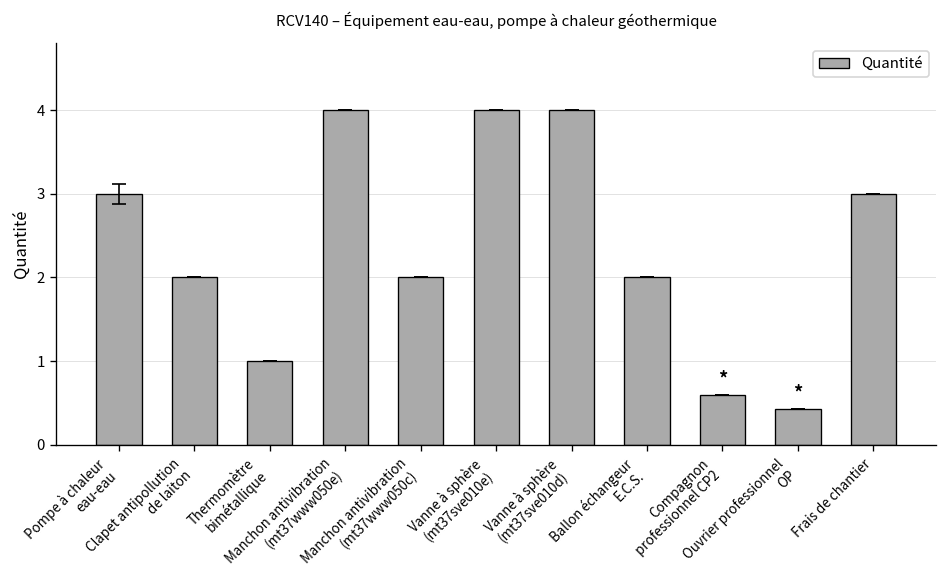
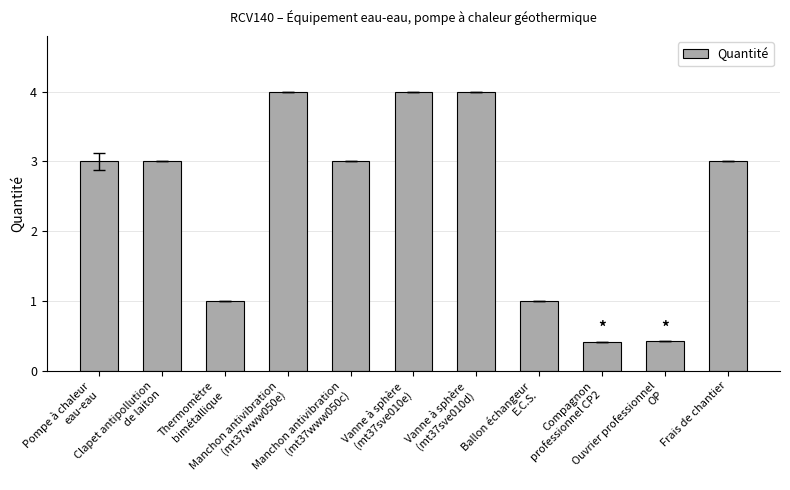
  {
    "Quantité": {
      "Pompe à chaleur eau-eau": 3.0,
-     "Clapet antipollution de laiton": 2,
+     "Clapet antipollution de laiton": 3,
      "Thermomètre bimétallique": 1.0,
      "Manchon antivibration (mt37www050e)": 4.0,
-     "Manchon antivibration (mt37www050c)": 2,
+     "Manchon antivibration (mt37www050c)": 3,
      "Vanne à sphère (mt37sve010e)": 4.0,
      "Vanne à sphère (mt37sve010d)": 4.0,
-     "Ballon échangeur E.C.S.": 2,
-     "Compagnon professionnel CP2": 0.6,
+     "Ballon échangeur E.C.S.": 1,
+     "Compagnon professionnel CP2": 0.4,
      "Ouvrier professionnel OP": 0.4,
      "Frais de chantier": 3.0
    }
  }
